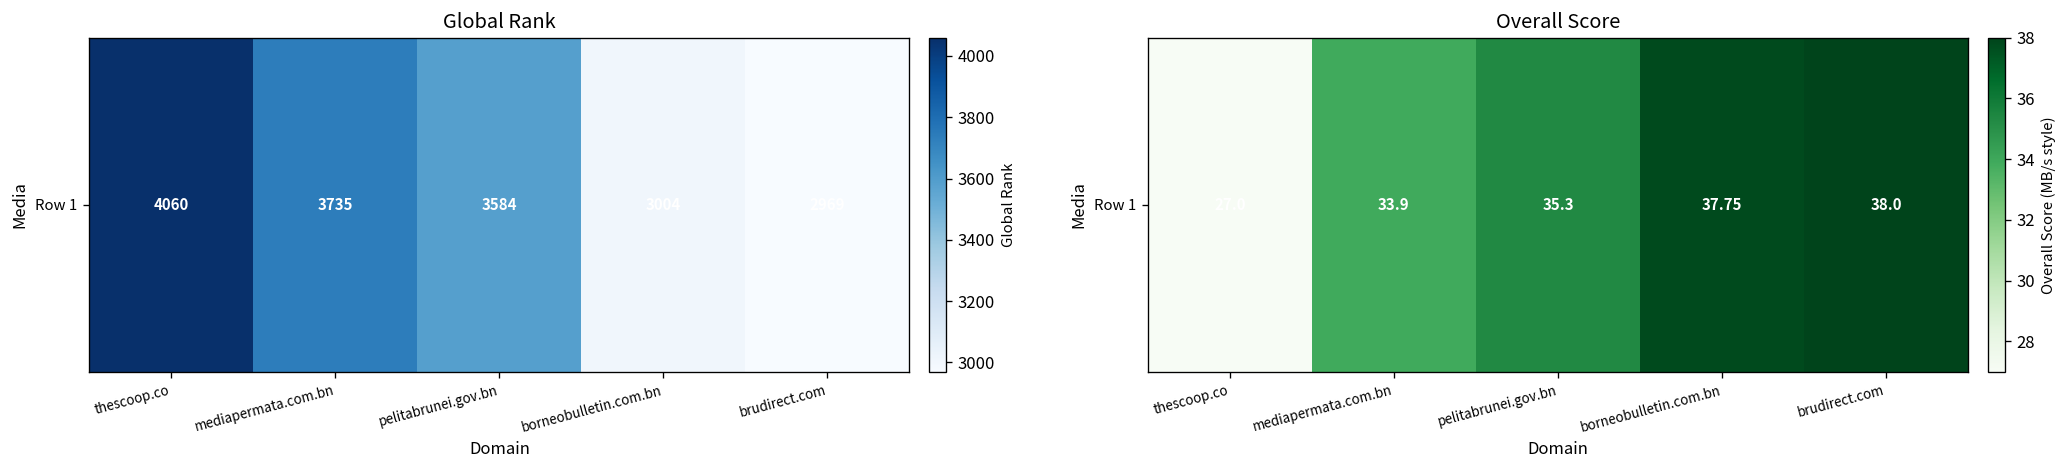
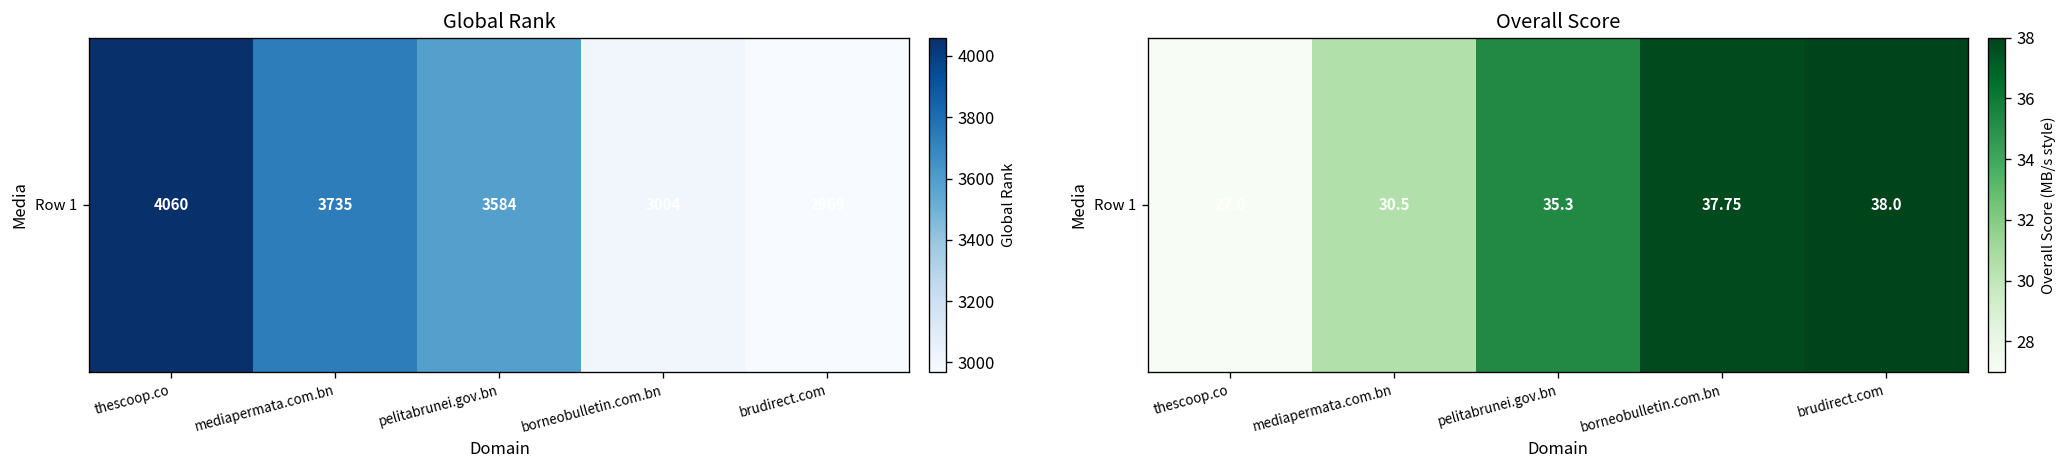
  {
    "Global Rank": {
      "Row 1": {
        "thescoop.co": 4060,
        "mediapermata.com.bn": 3735,
        "pelitabrunei.gov.bn": 3584
      }
    },
    "Overall Score": {
      "Row 1": {
-       "mediapermata.com.bn": 33.9,
+       "mediapermata.com.bn": 30.5,
        "pelitabrunei.gov.bn": 35.3,
        "borneobulletin.com.bn": 37.75,
        "brudirect.com": 38.0
      }
    }
  }
